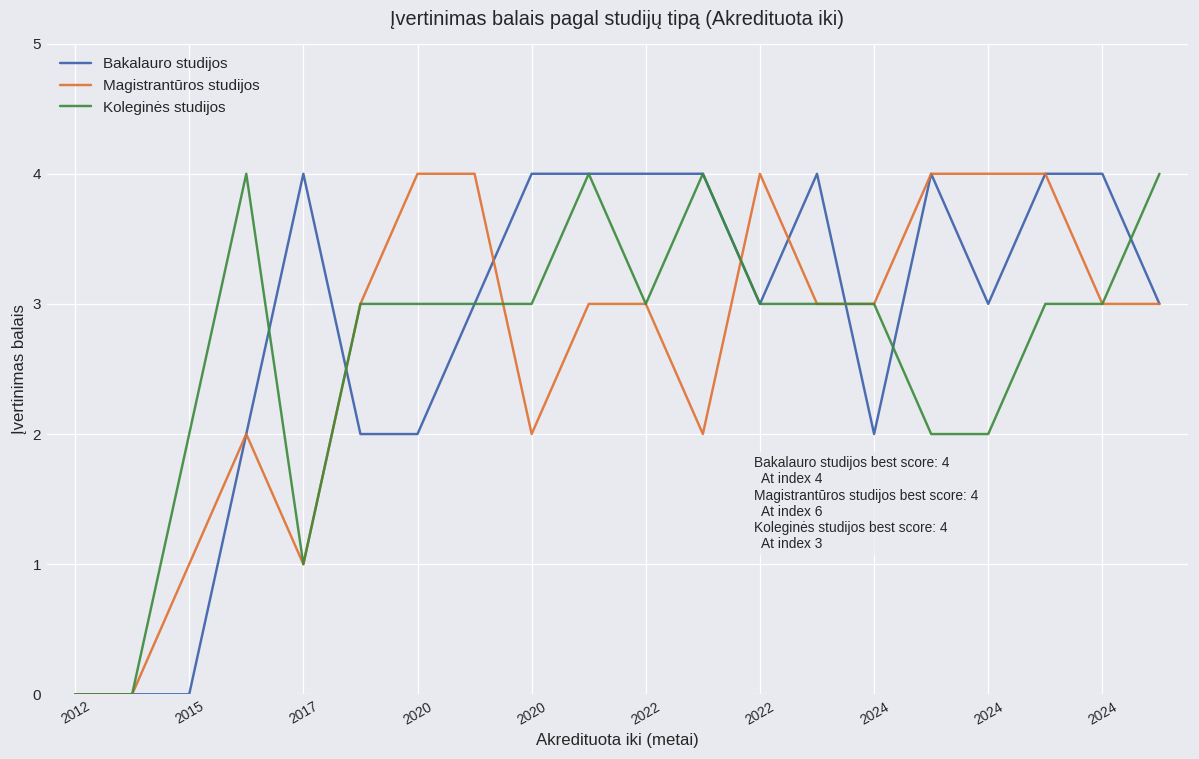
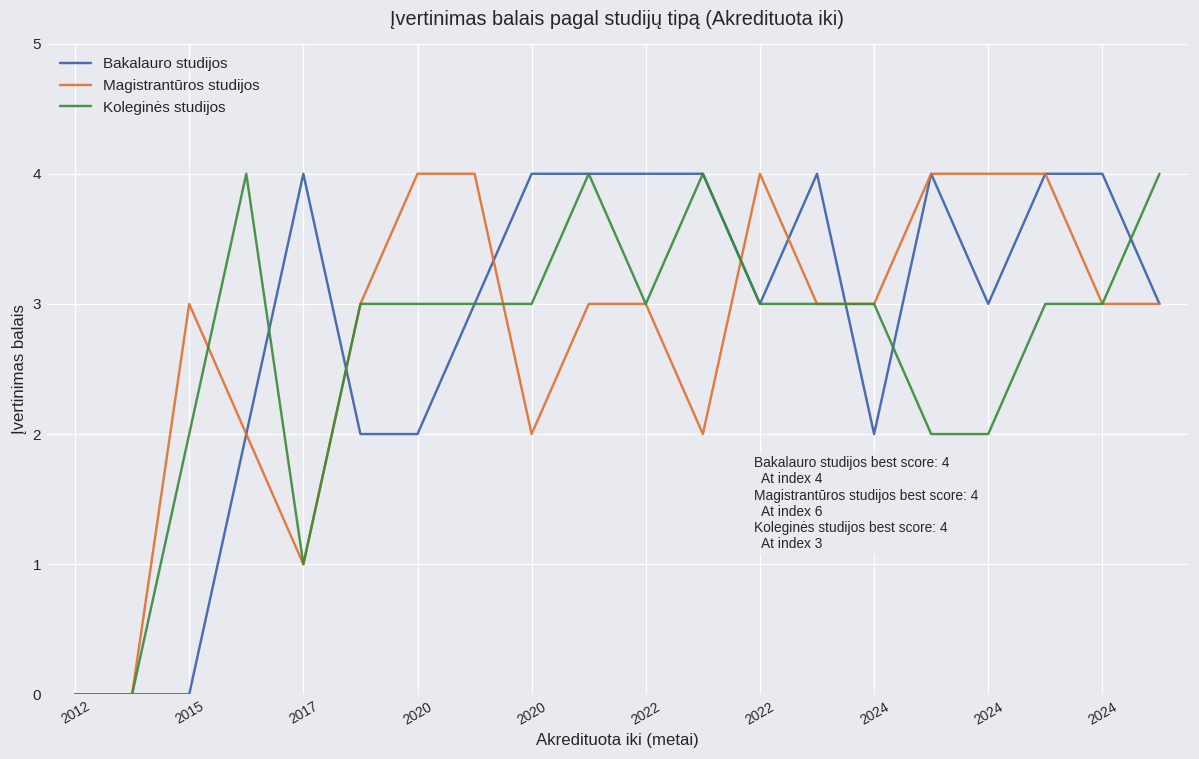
  {
    "Bakalauro studijos": {
      "2015": 0,
      "2017": 4
    },
    "Magistrantūros studijos": {
-     "2015": 1
+     "2015": 3
    },
    "Koleginės studijos": {
      "2015": 2
    }
  }
